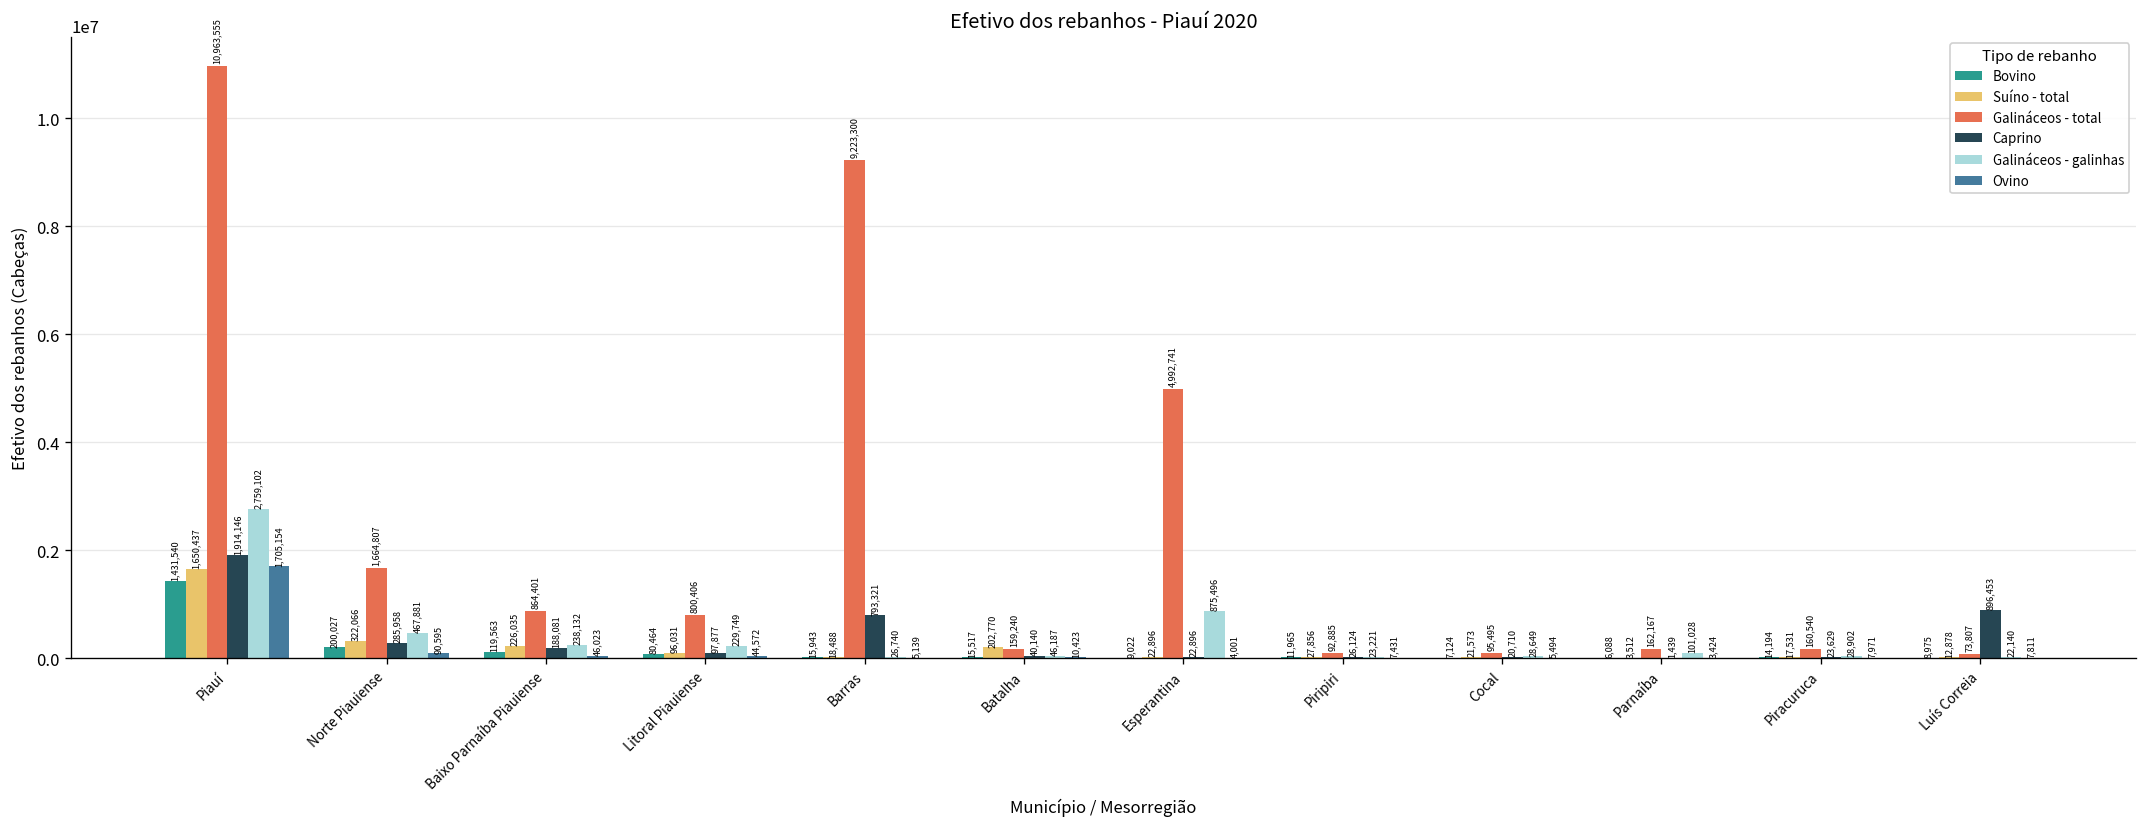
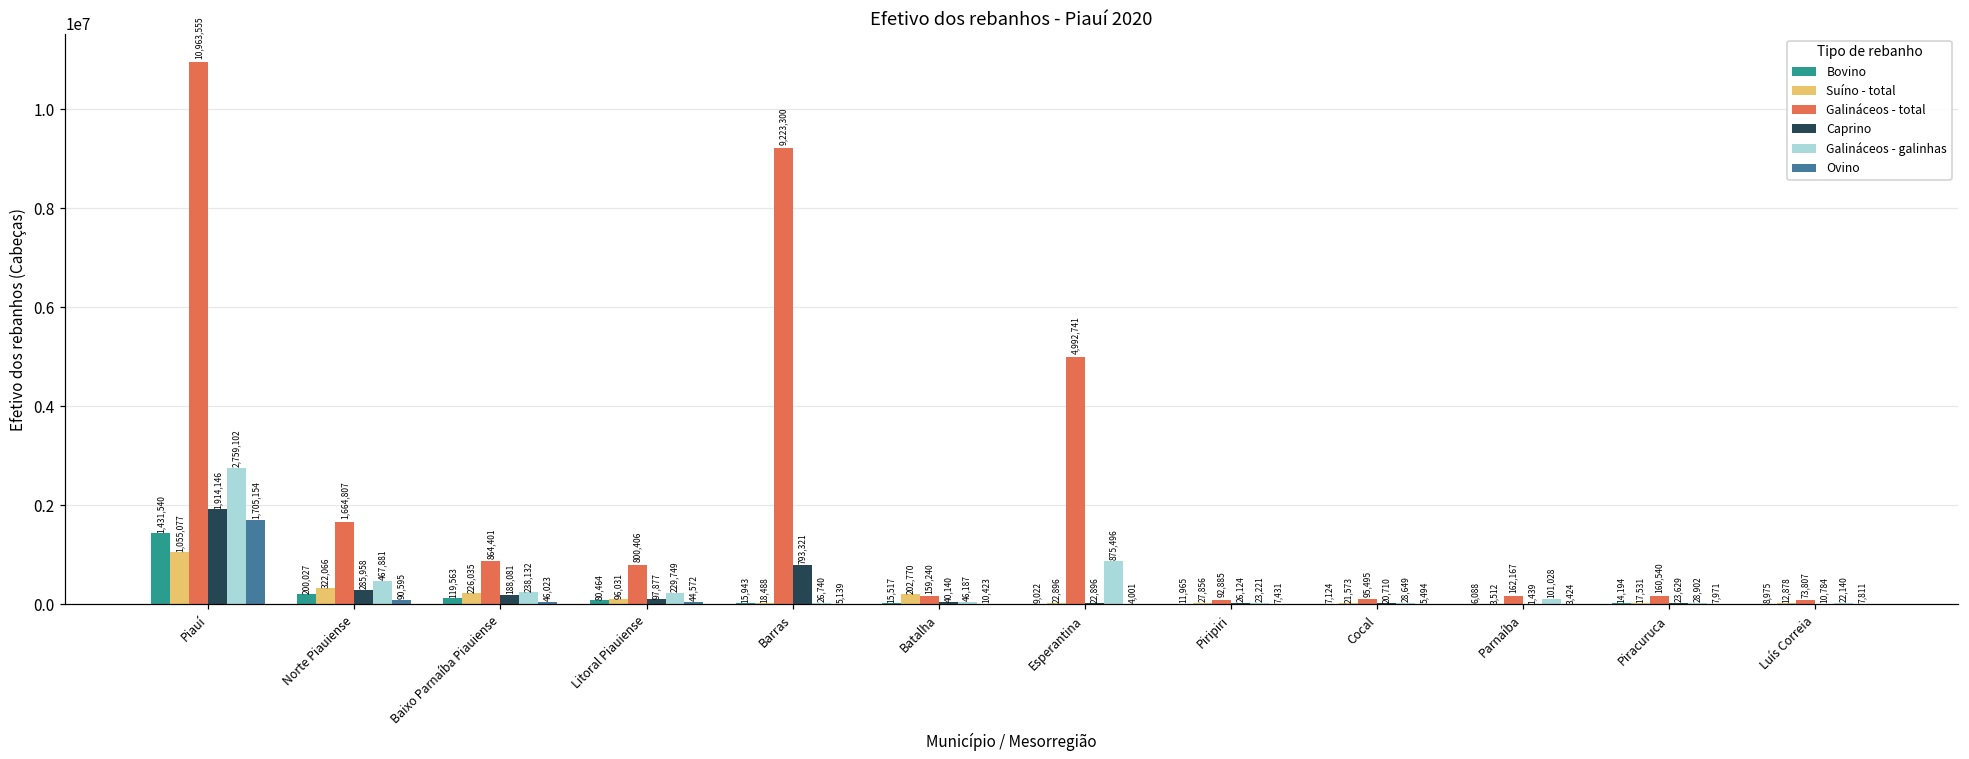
  {
    "Suíno - total": {
-     "Piauí": "1,650,437",
+     "Piauí": "1,055,077",
      "Norte Piauiense": "322,066",
      "Baixo Parnaíba Piauiense": "226,035",
      "Litoral Piauiense": "96,031",
      "Barras": "18,488",
      "Batalha": "202,770",
      "Esperantina": "22,896",
      "Piripiri": "27,856",
      "Cocal": "21,573",
      "Parnaíba": "3,512",
      "Piracuruca": "17,531",
      "Luís Correia": "12,878"
    },
    "Galináceos - total": {
      "Piauí": "10,963,555",
      "Norte Piauiense": "1,664,807",
      "Baixo Parnaíba Piauiense": "864,401",
      "Litoral Piauiense": "800,406",
      "Barras": "9,223,300",
      "Batalha": "159,240",
      "Esperantina": "4,992,741",
      "Piripiri": "92,885",
      "Cocal": "95,495",
      "Parnaíba": "162,167",
      "Piracuruca": "160,540",
      "Luís Correia": "73,807"
    },
    "Caprino": {
      "Piauí": "1,914,146",
      "Norte Piauiense": "285,958",
      "Baixo Parnaíba Piauiense": "188,081",
      "Litoral Piauiense": "97,877",
      "Barras": "793,321",
      "Batalha": "40,140",
      "Esperantina": "22,896",
      "Piripiri": "26,124",
      "Cocal": "20,710",
      "Parnaíba": "1,439",
      "Piracuruca": "23,629",
-     "Luís Correia": "896,453"
+     "Luís Correia": "10,784"
    },
    "Galináceos - galinhas": {
      "Piauí": "2,759,102",
      "Norte Piauiense": "467,881",
      "Baixo Parnaíba Piauiense": "238,132",
      "Litoral Piauiense": "229,749",
      "Barras": "26,740",
      "Batalha": "46,187",
      "Esperantina": "875,496",
      "Piripiri": "23,221",
      "Cocal": "28,649",
      "Parnaíba": "101,028",
      "Piracuruca": "28,902",
      "Luís Correia": "22,140"
    }
  }
